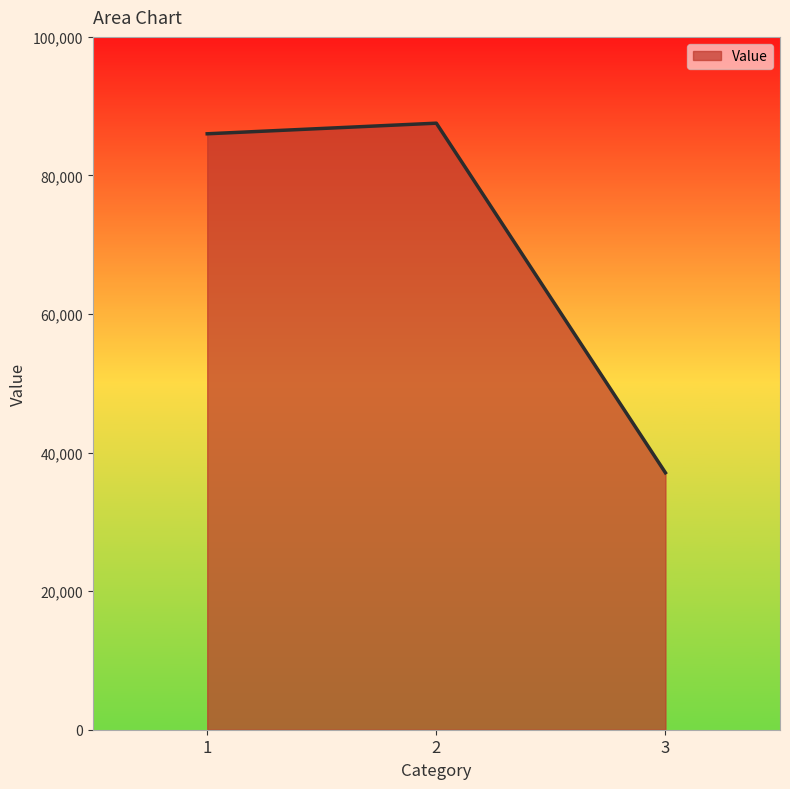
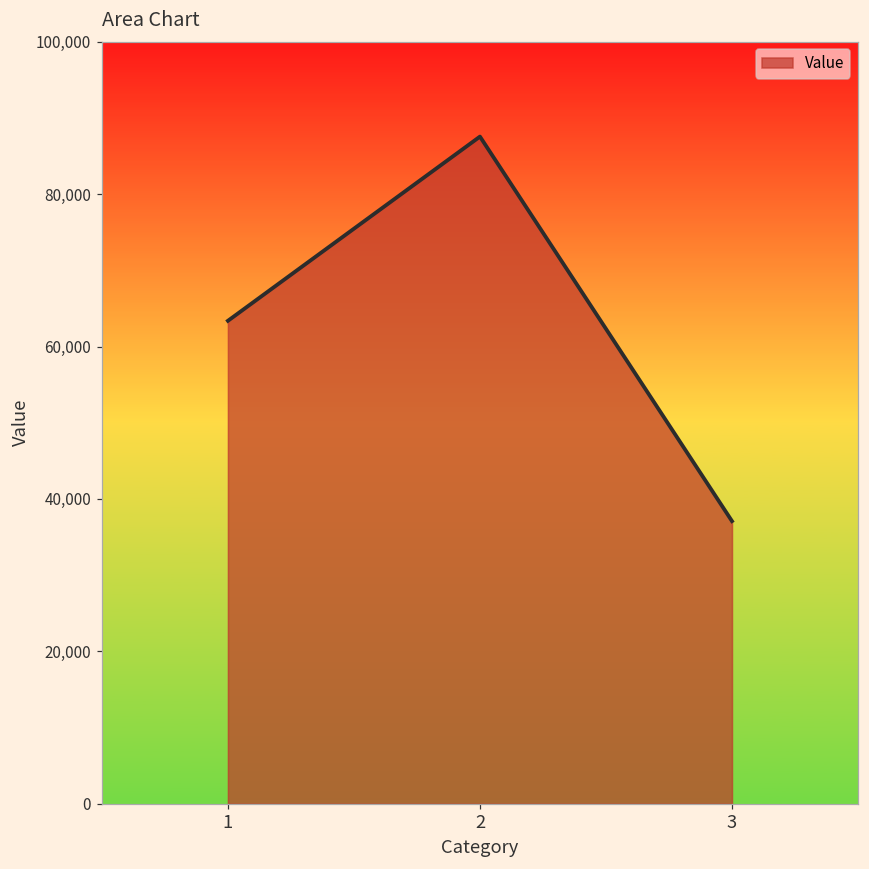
  {
-   "1": "86,000",
+   "1": "63,000",
    "2": "88,000",
    "3": "37,000"
  }
